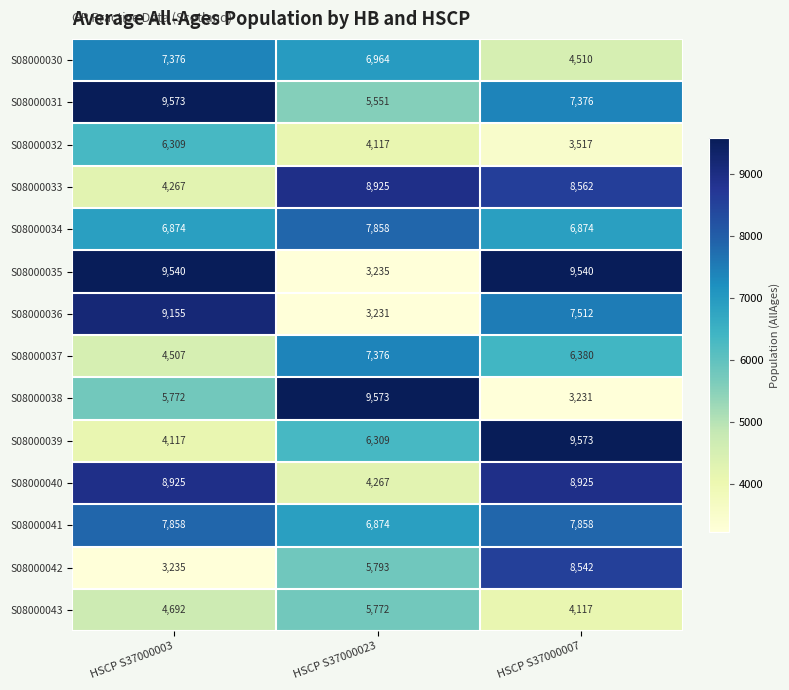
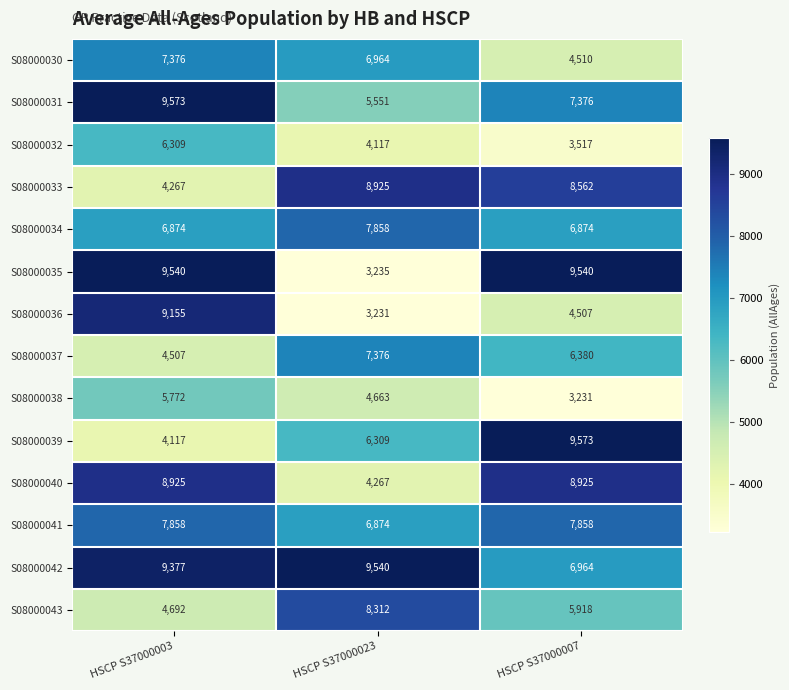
  {
    "S08000030": {
      "HSCP S37000003": "7,376",
      "HSCP S37000023": "6,964",
      "HSCP S37000007": "4,510"
    },
    "S08000031": {
      "HSCP S37000003": "9,573",
      "HSCP S37000023": "5,551",
      "HSCP S37000007": "7,376"
    },
    "S08000032": {
      "HSCP S37000003": "6,309",
      "HSCP S37000023": "4,117",
      "HSCP S37000007": "3,517"
    },
    "S08000033": {
      "HSCP S37000003": "4,267",
      "HSCP S37000023": "8,925",
      "HSCP S37000007": "8,562"
    },
    "S08000034": {
      "HSCP S37000003": "6,874",
      "HSCP S37000023": "7,858",
      "HSCP S37000007": "6,874"
    },
    "S08000035": {
      "HSCP S37000003": "9,540",
      "HSCP S37000023": "3,235",
      "HSCP S37000007": "9,540"
    },
    "S08000036": {
      "HSCP S37000003": "9,155",
      "HSCP S37000023": "3,231",
-     "HSCP S37000007": "7,512"
+     "HSCP S37000007": "4,507"
    },
    "S08000037": {
      "HSCP S37000003": "4,507",
      "HSCP S37000023": "7,376",
      "HSCP S37000007": "6,380"
    },
    "S08000038": {
      "HSCP S37000003": "5,772",
-     "HSCP S37000023": "9,573",
+     "HSCP S37000023": "4,663",
      "HSCP S37000007": "3,231"
    },
    "S08000039": {
      "HSCP S37000003": "4,117",
      "HSCP S37000023": "6,309",
      "HSCP S37000007": "9,573"
    },
    "S08000040": {
      "HSCP S37000003": "8,925",
      "HSCP S37000023": "4,267",
      "HSCP S37000007": "8,925"
    },
    "S08000041": {
      "HSCP S37000003": "7,858",
      "HSCP S37000023": "6,874",
      "HSCP S37000007": "7,858"
    },
    "S08000042": {
-     "HSCP S37000003": "3,235",
-     "HSCP S37000023": "5,793",
-     "HSCP S37000007": "8,542"
+     "HSCP S37000003": "9,377",
+     "HSCP S37000023": "9,540",
+     "HSCP S37000007": "6,964"
    },
    "S08000043": {
      "HSCP S37000003": "4,692",
-     "HSCP S37000023": "5,772",
-     "HSCP S37000007": "4,117"
+     "HSCP S37000023": "8,312",
+     "HSCP S37000007": "5,918"
    }
  }
